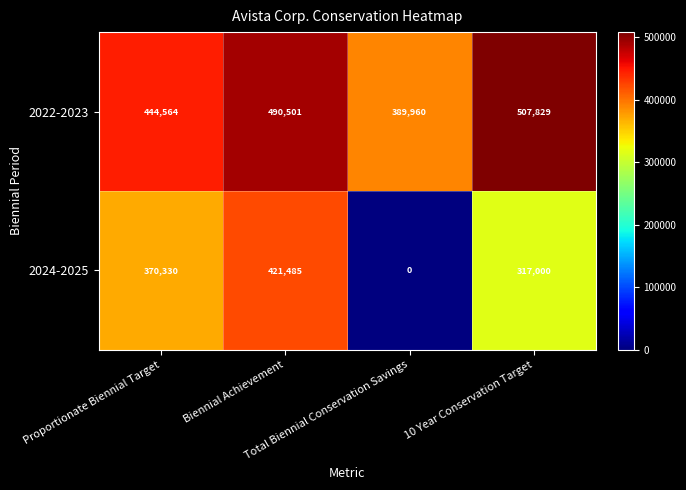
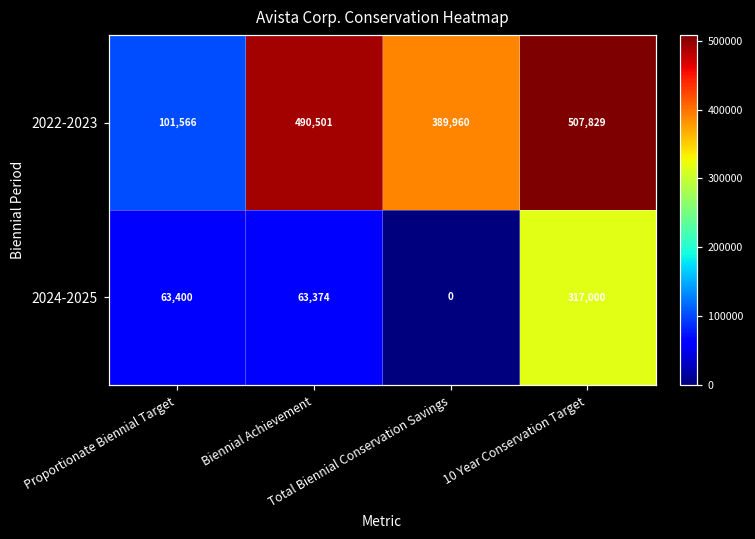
  {
    "2022-2023": {
-     "Proportionate Biennial Target": "444,564",
+     "Proportionate Biennial Target": "101,566",
      "Biennial Achievement": "490,501",
      "Total Biennial Conservation Savings": "389,960",
      "10 Year Conservation Target": "507,829"
    },
    "2024-2025": {
-     "Proportionate Biennial Target": "370,330",
-     "Biennial Achievement": "421,485",
+     "Proportionate Biennial Target": "63,400",
+     "Biennial Achievement": "63,374",
      "Total Biennial Conservation Savings": "0",
      "10 Year Conservation Target": "317,000"
    }
  }
